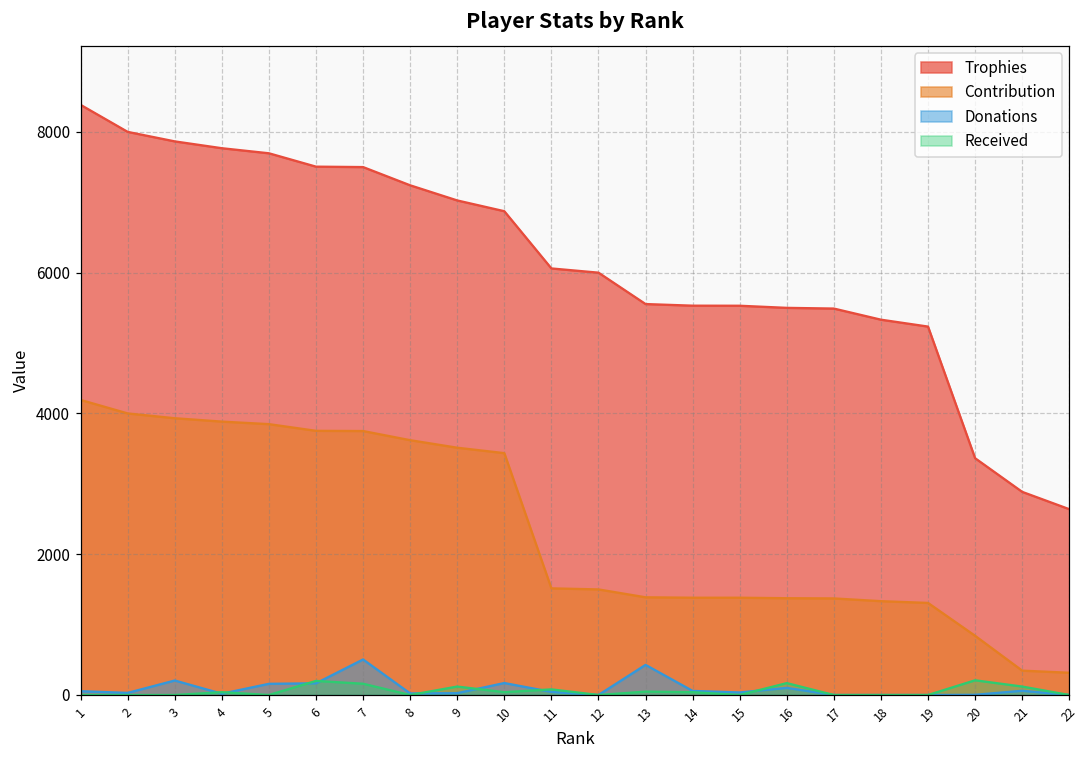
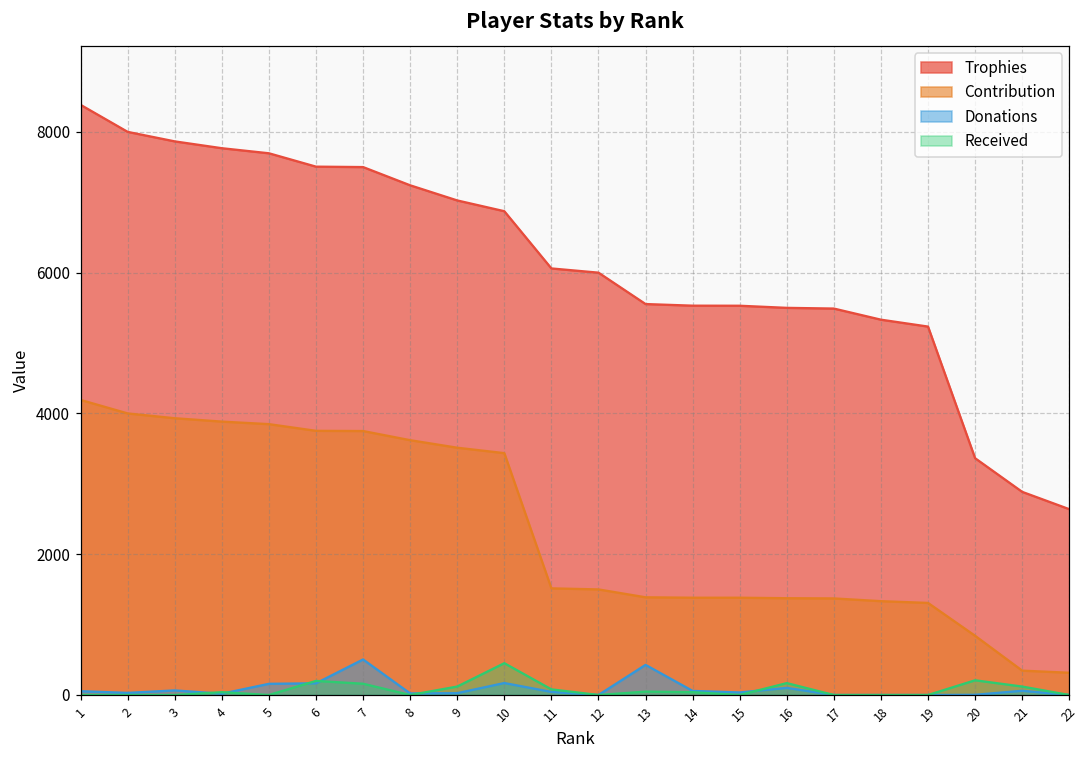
  {
    "Donations": {
      "1": 100,
-     "3": 200,
+     "3": 100,
      "5": 200,
      "7": 500,
      "9": 0,
      "10": 200,
      "13": 400,
      "16": 100,
      "20": 0,
      "21": 100
    },
    "Received": {
      "1": 0,
      "3": 0,
      "5": 0,
      "7": 200,
      "9": 100,
-     "10": 0,
+     "10": 500,
      "13": 0,
      "16": 200,
      "20": 200,
      "21": 100
    }
  }
